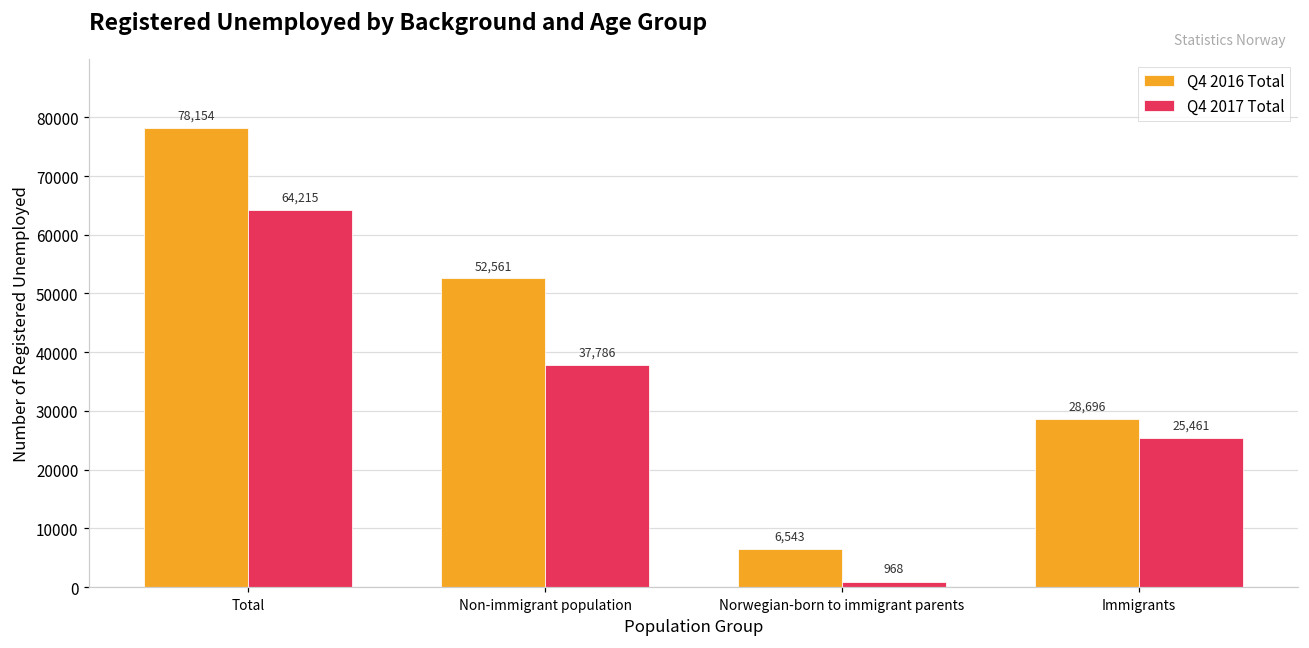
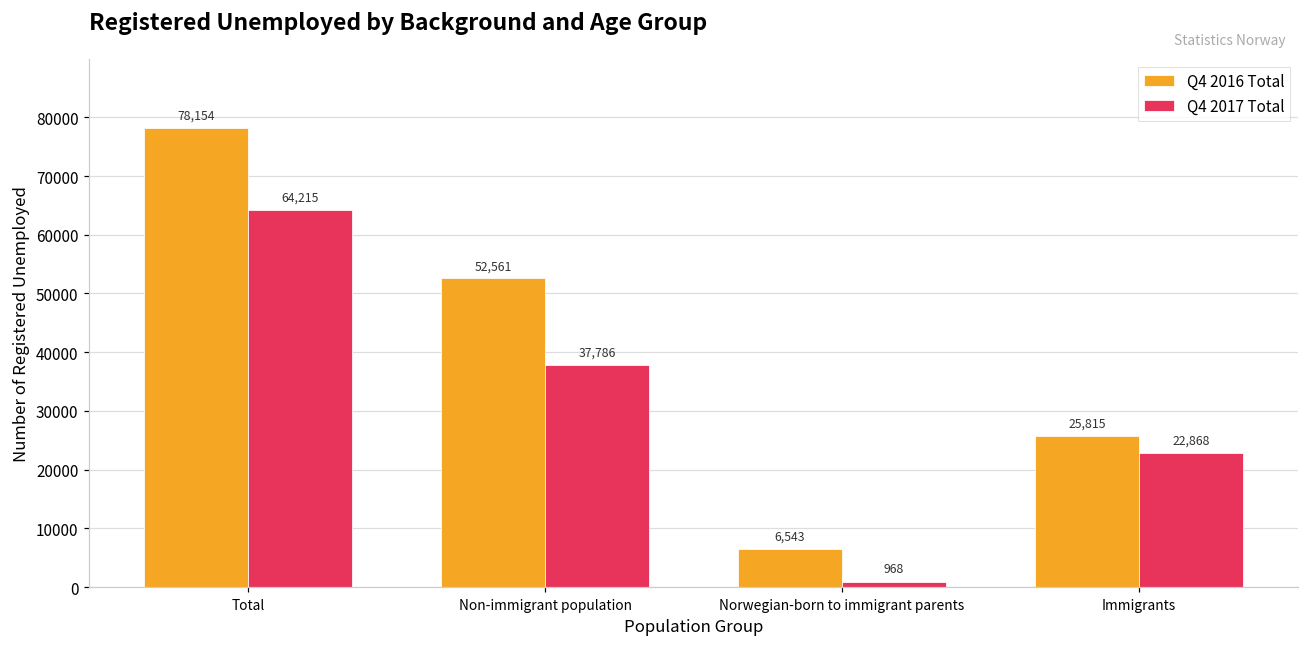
  {
    "Q4 2016 Total": {
      "Total": "78,154",
      "Non-immigrant population": "52,561",
      "Norwegian-born to immigrant parents": "6,543",
-     "Immigrants": "28,696"
+     "Immigrants": "25,815"
    },
    "Q4 2017 Total": {
      "Total": "64,215",
      "Non-immigrant population": "37,786",
      "Norwegian-born to immigrant parents": "968",
-     "Immigrants": "25,461"
+     "Immigrants": "22,868"
    }
  }
